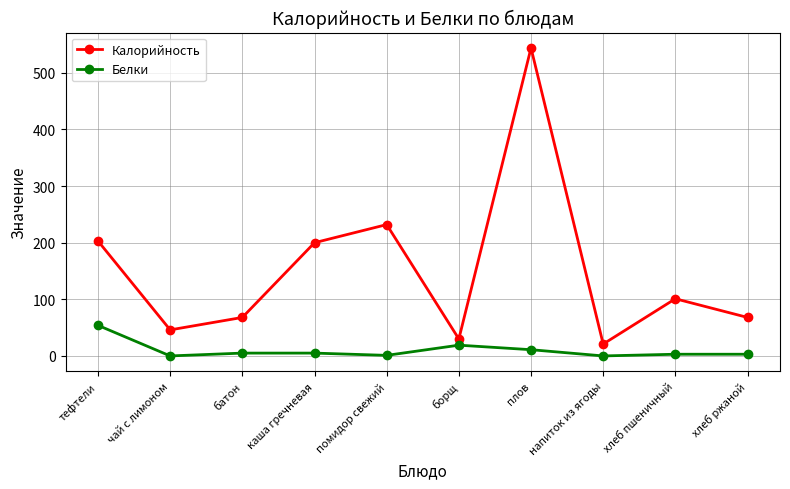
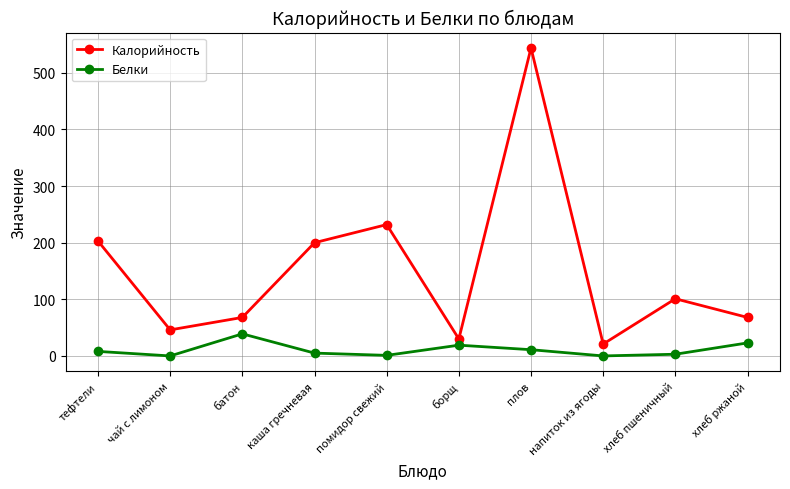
  {
    "Калорийность": {
      "тефтели": 200,
      "чай с лимоном": 50,
      "батон": 70,
      "каша гречневая": 200,
      "помидор свежий": 230,
      "борщ": 30,
      "плов": 540,
      "напиток из ягоды": 20,
      "хлеб пшеничный": 100,
      "хлеб ржаной": 70
    },
    "Белки": {
-     "тефтели": 50,
+     "тефтели": 10,
      "чай с лимоном": 0,
-     "батон": 10,
+     "батон": 40,
      "каша гречневая": 10,
      "помидор свежий": 0,
      "борщ": 20,
      "плов": 10,
      "напиток из ягоды": 0,
      "хлеб пшеничный": 0,
-     "хлеб ржаной": 0
+     "хлеб ржаной": 20
    }
  }
